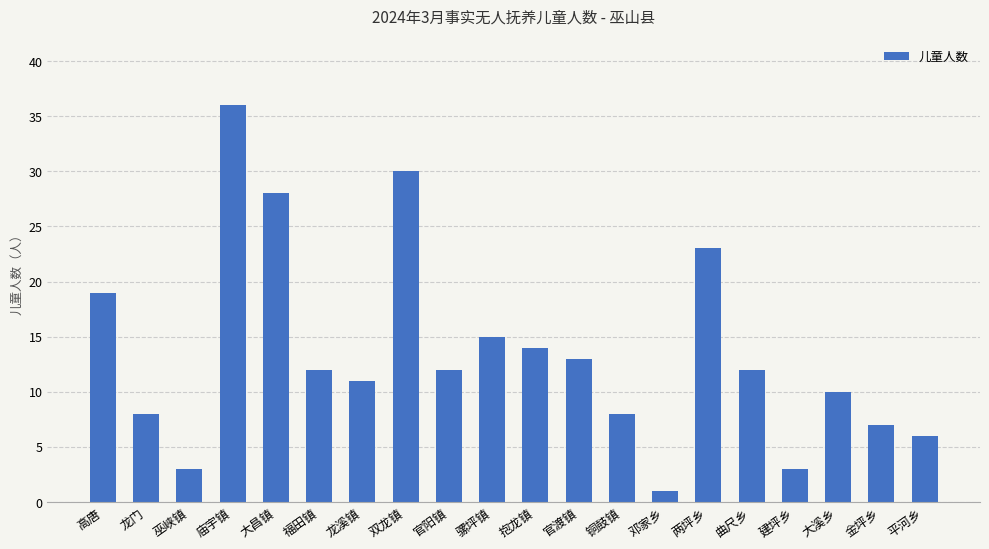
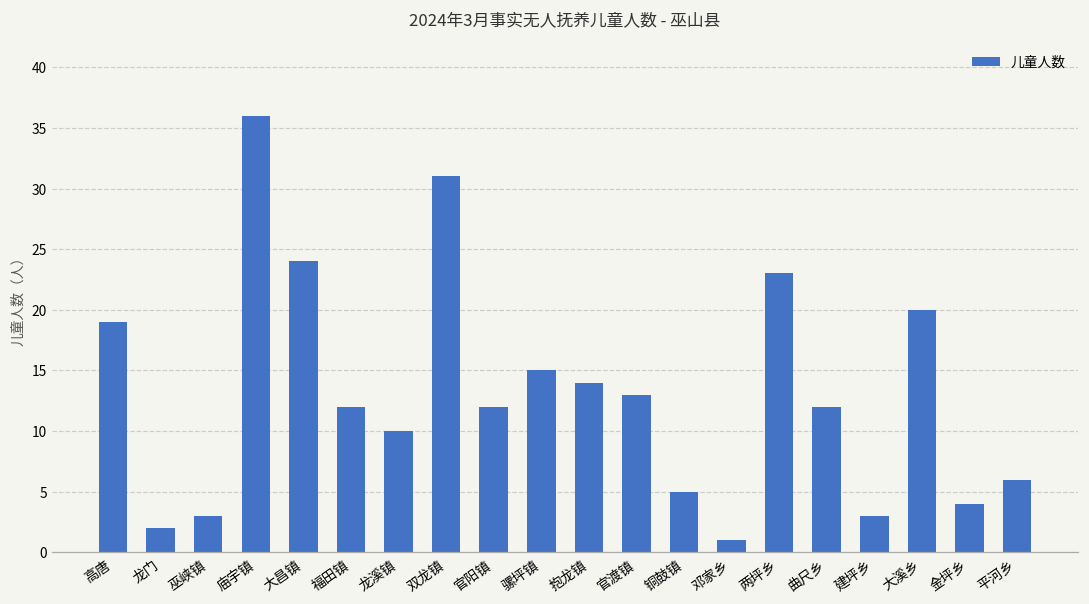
  {
    "高唐": 19,
-   "龙门": 8,
+   "龙门": 2,
    "巫峡镇": 3,
    "庙宇镇": 36,
-   "大昌镇": 28,
+   "大昌镇": 24,
    "福田镇": 12,
-   "龙溪镇": 11,
-   "双龙镇": 30,
+   "龙溪镇": 10,
+   "双龙镇": 31,
    "官阳镇": 12,
    "骡坪镇": 15,
    "抱龙镇": 14,
    "官渡镇": 13,
-   "铜鼓镇": 8,
+   "铜鼓镇": 5,
    "邓家乡": 1,
    "两坪乡": 23,
    "曲尺乡": 12,
    "建坪乡": 3,
-   "大溪乡": 10,
-   "金坪乡": 7,
+   "大溪乡": 20,
+   "金坪乡": 4,
    "平河乡": 6
  }
